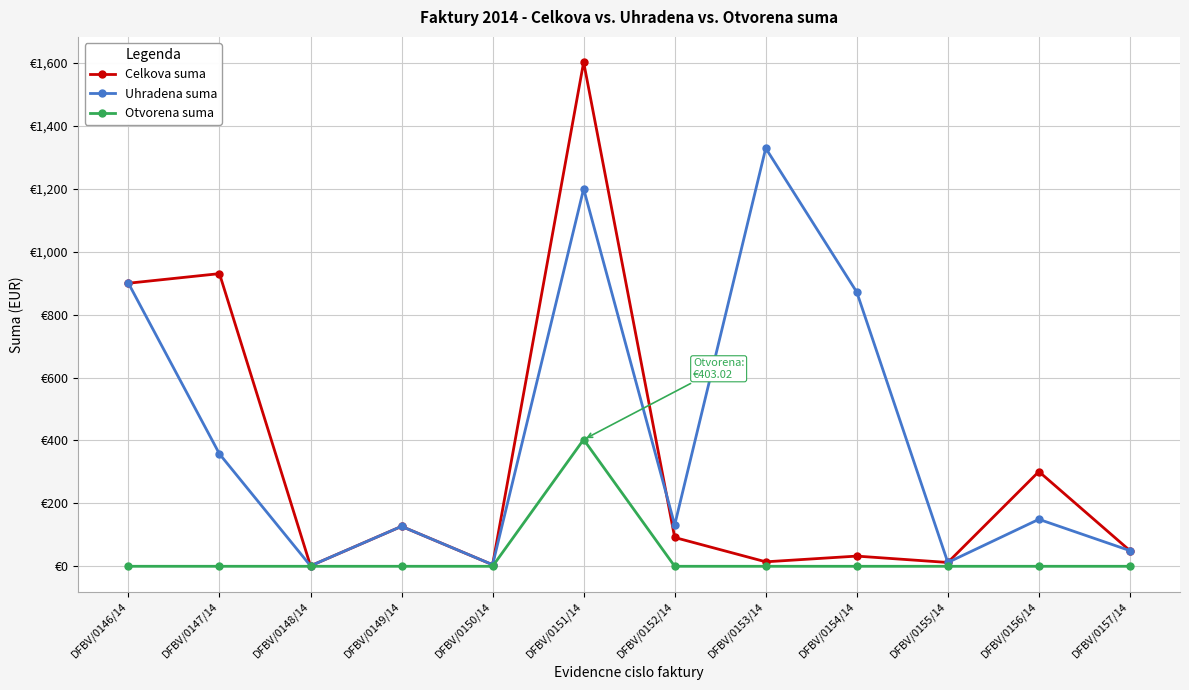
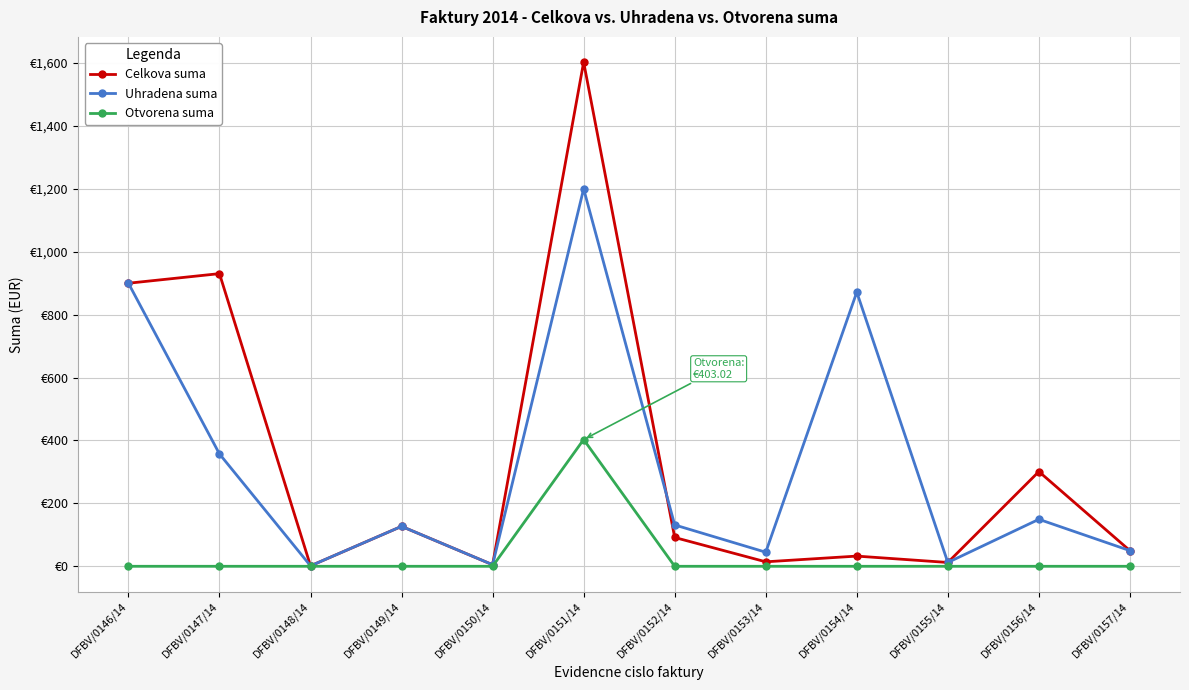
  {
    "Celkova suma": {
      "DFBV/0147/14": "€930",
      "DFBV/0151/14": "€1,600",
      "DFBV/0152/14": "€90",
      "DFBV/0153/14": "€10",
      "DFBV/0154/14": "€30",
      "DFBV/0156/14": "€300"
    },
    "Uhradena suma": {
      "DFBV/0147/14": "€360",
      "DFBV/0151/14": "€1,200",
      "DFBV/0152/14": "€130",
-     "DFBV/0153/14": "€1,330",
+     "DFBV/0153/14": "€40",
      "DFBV/0154/14": "€870",
      "DFBV/0156/14": "€150"
    },
    "Otvorena suma": {
      "DFBV/0146/14": "€0",
      "DFBV/0147/14": "€0",
      "DFBV/0149/14": "€0",
      "DFBV/0152/14": "€0",
      "DFBV/0153/14": "€0",
      "DFBV/0154/14": "€0",
      "DFBV/0155/14": "€0",
      "DFBV/0156/14": "€0",
      "DFBV/0157/14": "€0"
    }
  }
